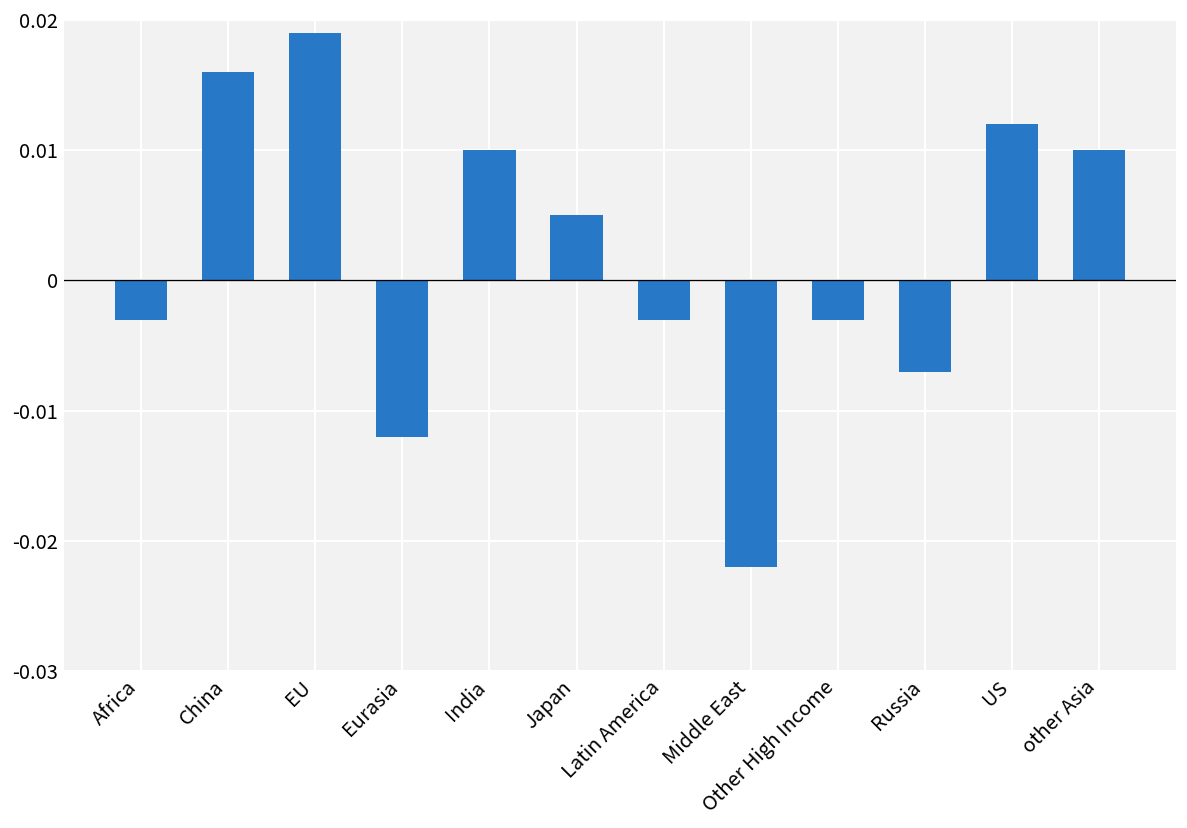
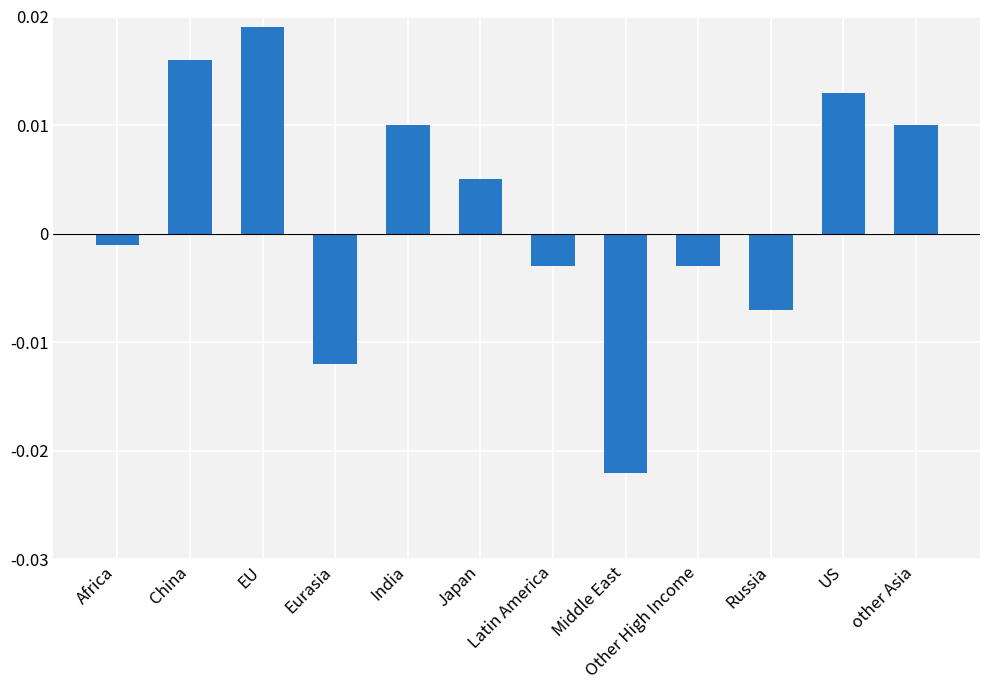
  {
-   "Africa": -0.003,
+   "Africa": -0.001,
    "China": 0.016,
    "EU": 0.019,
    "Eurasia": -0.012,
    "India": 0.010,
    "Japan": 0.005,
    "Latin America": -0.003,
    "Middle East": -0.022,
    "Other High Income": -0.003,
    "Russia": -0.007,
-   "US": 0.012,
+   "US": 0.013,
    "other Asia": 0.010
  }
